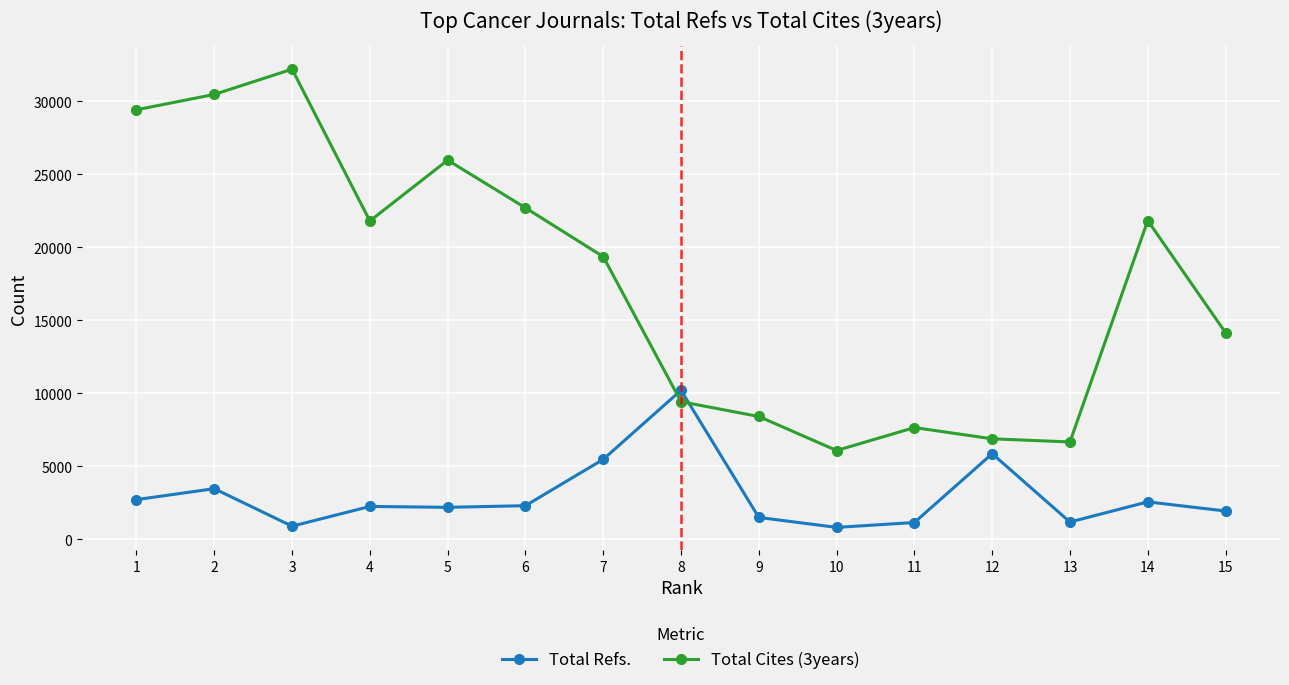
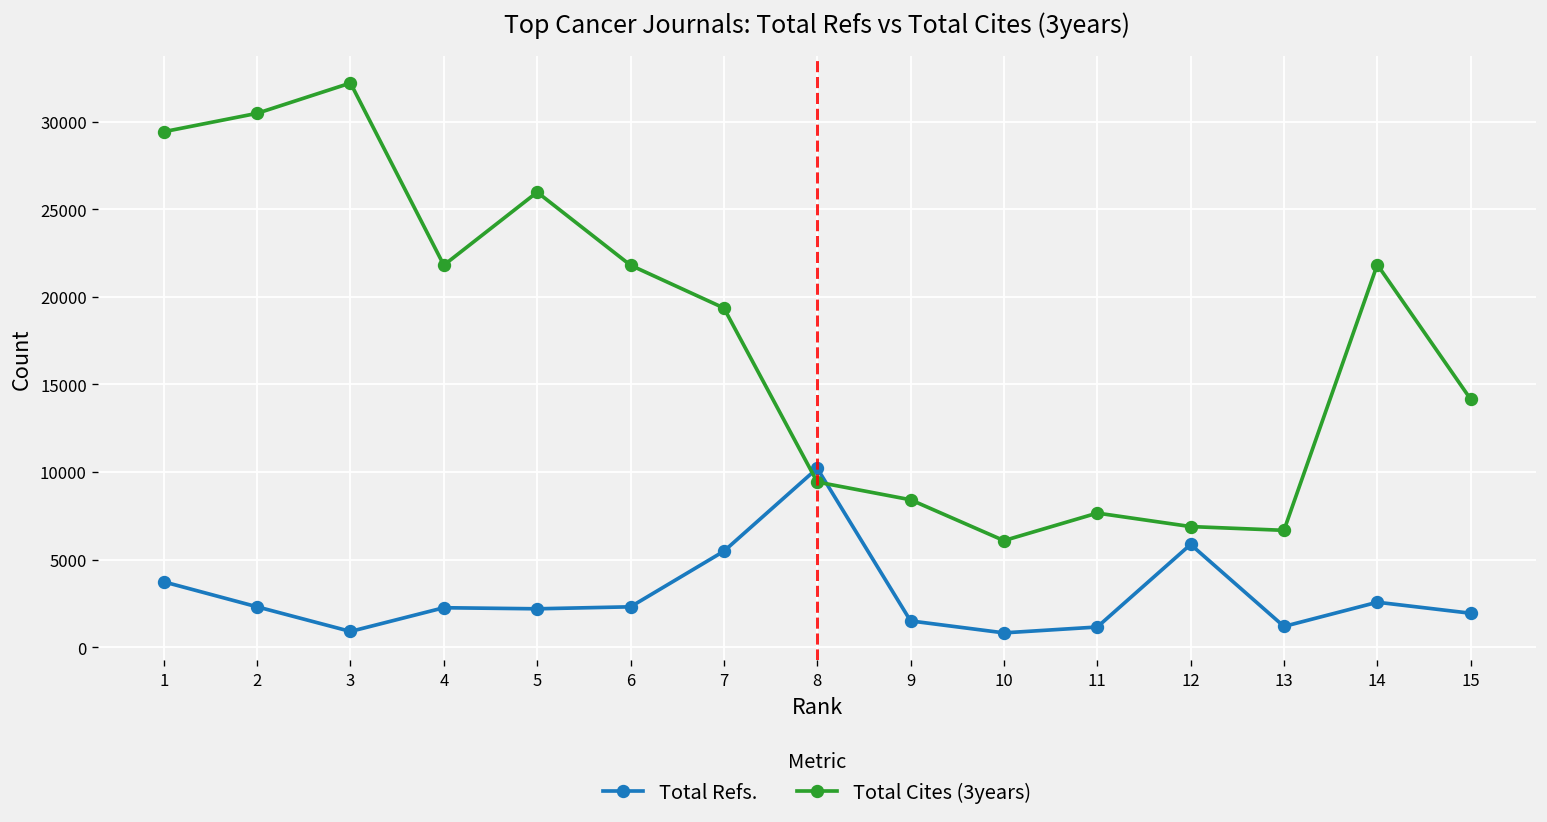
  {
    "Total Refs.": {
-     "1": 2700,
-     "2": 3500,
+     "1": 3700,
+     "2": 2300,
      "3": 900,
      "4": 2300,
      "5": 2200,
      "6": 2300,
      "7": 5500,
      "8": 10200,
      "9": 1500,
      "10": 800,
      "11": 1200,
      "12": 5900,
      "13": 1200,
      "14": 2600,
      "15": 1900
    },
    "Total Cites (3years)": {
      "1": 29400,
      "2": 30500,
      "3": 32200,
      "4": 21800,
      "5": 26000,
-     "6": 22700,
+     "6": 21800,
      "7": 19400,
      "8": 9400,
      "9": 8400,
      "10": 6100,
      "11": 7700,
      "12": 6900,
      "13": 6700,
      "14": 21800,
      "15": 14200
    }
  }
